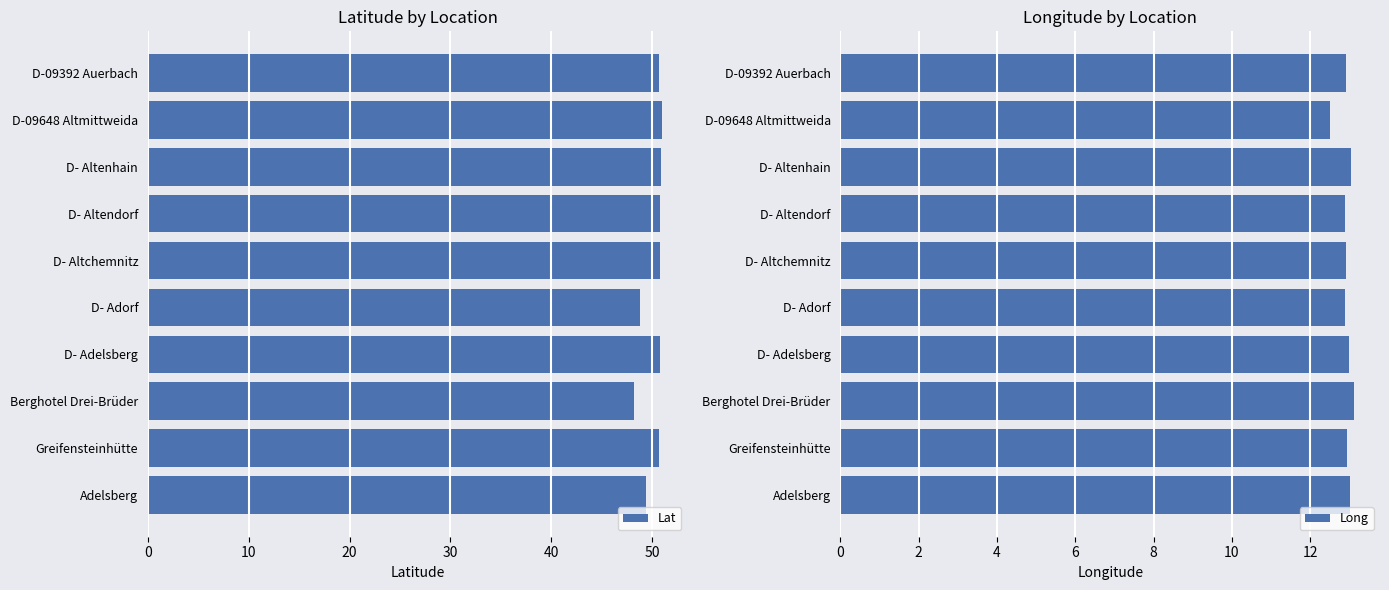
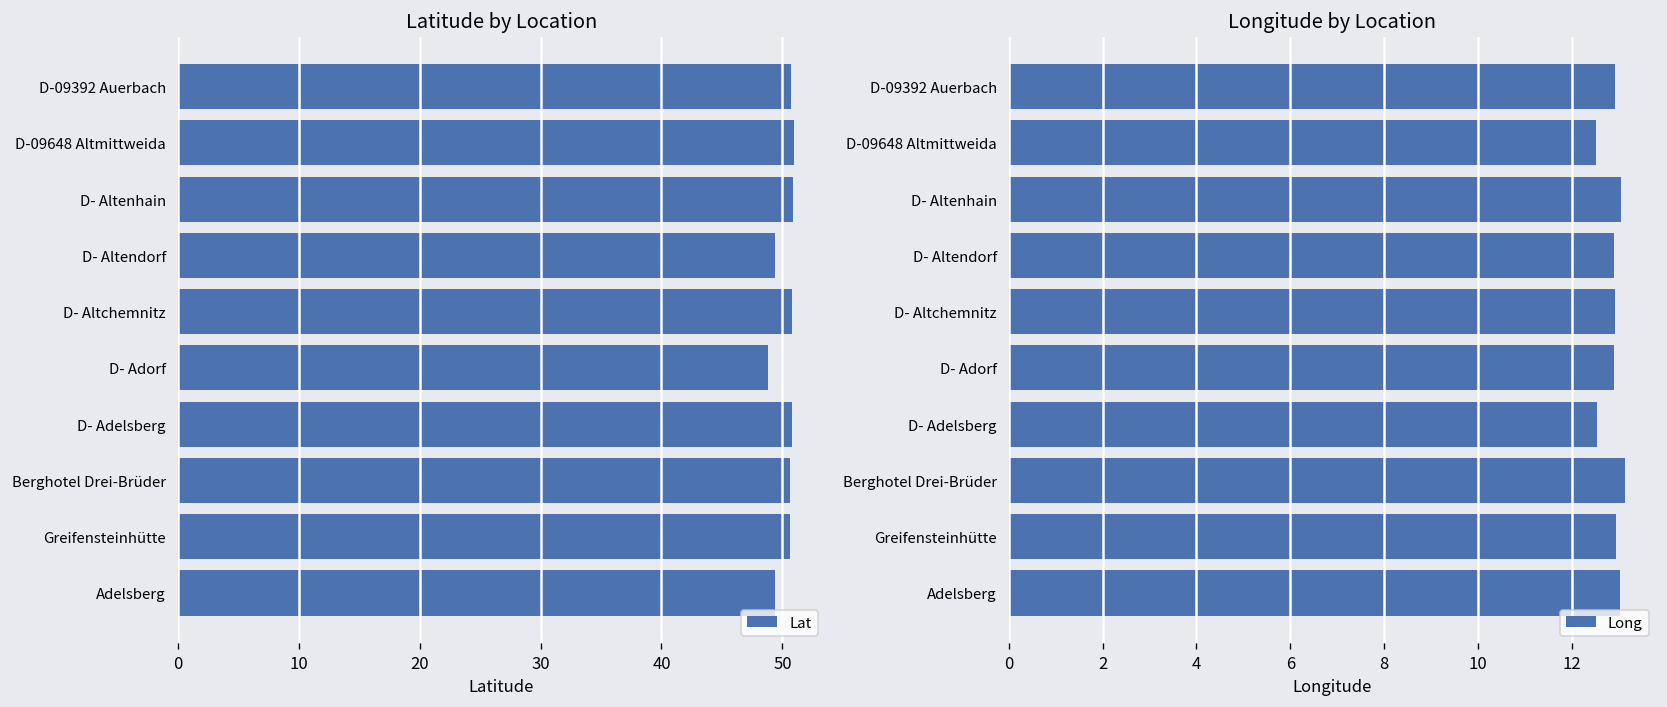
  {
    "Latitude by Location": {
      "D-09392 Auerbach": 50.7,
      "D-09648 Altmittweida": 51.0,
      "D- Altenhain": 50.9,
-     "D- Altendorf": 50.8,
+     "D- Altendorf": 49.4,
      "D- Altchemnitz": 50.8,
      "D- Adorf": 48.8,
      "D- Adelsberg": 50.8,
-     "Berghotel Drei-Brüder": 48.2,
+     "Berghotel Drei-Brüder": 50.7,
      "Greifensteinhütte": 50.7,
      "Adelsberg": 49.4
    },
    "Longitude by Location": {
      "D-09392 Auerbach": 12.9,
      "D-09648 Altmittweida": 12.5,
      "D- Altenhain": 13.1,
      "D- Altendorf": 12.9,
      "D- Altchemnitz": 12.9,
      "D- Adorf": 12.9,
-     "D- Adelsberg": 13.0,
+     "D- Adelsberg": 12.5,
      "Berghotel Drei-Brüder": 13.1,
      "Greifensteinhütte": 12.9,
      "Adelsberg": 13.0
    }
  }
